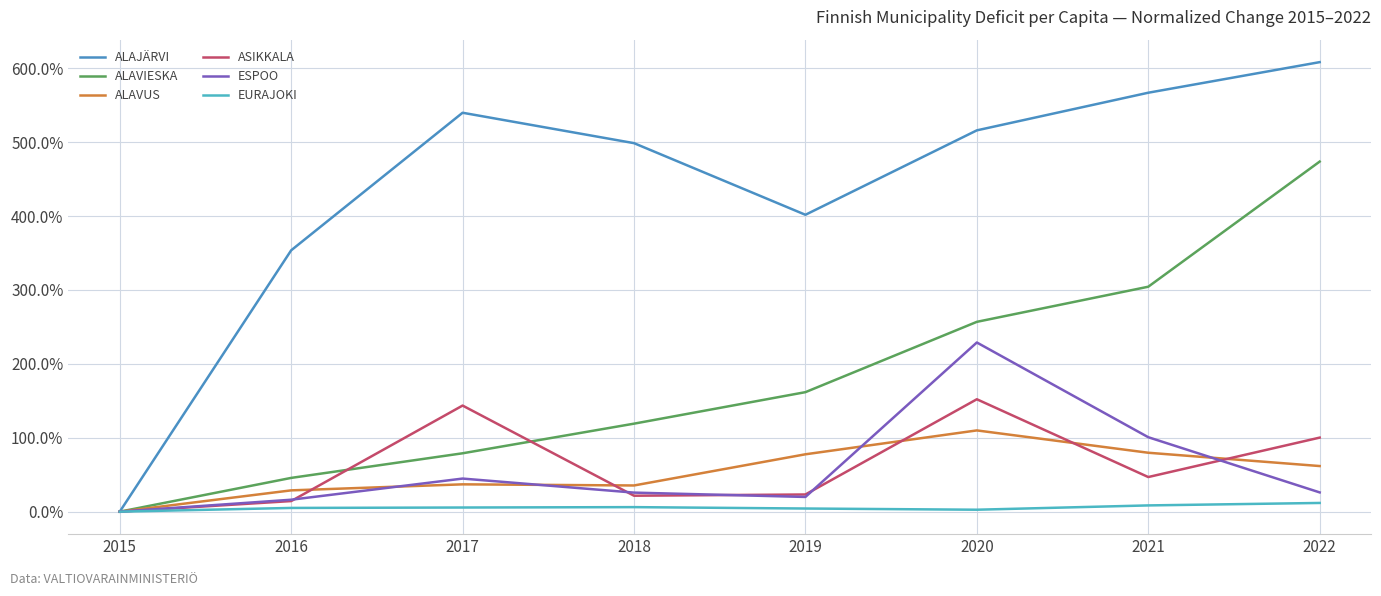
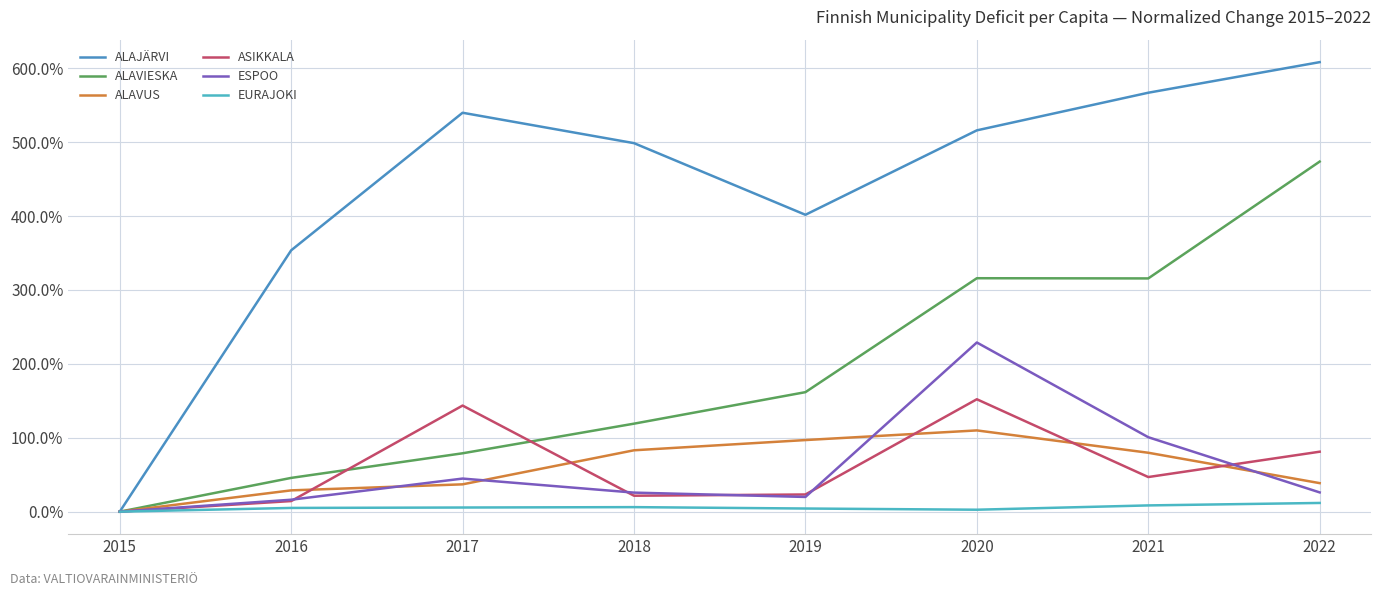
  {
    "ALAVIESKA": {
      "2016": "50%",
      "2017": "80%",
      "2018": "120%",
      "2019": "160%",
-     "2020": "260%",
-     "2021": "300%",
+     "2020": "320%",
+     "2021": "320%",
      "2022": "470%"
    },
    "ALAVUS": {
      "2016": "30%",
      "2017": "40%",
-     "2018": "40%",
-     "2019": "80%",
+     "2018": "80%",
+     "2019": "100%",
      "2020": "110%",
      "2021": "80%",
-     "2022": "60%"
+     "2022": "40%"
    },
    "ASIKKALA": {
      "2017": "140%",
      "2018": "20%",
      "2020": "150%",
      "2021": "50%",
-     "2022": "100%"
+     "2022": "80%"
    },
    "ESPOO": {
      "2017": "40%",
      "2018": "30%",
      "2020": "230%",
      "2021": "100%",
      "2022": "30%"
    }
  }
